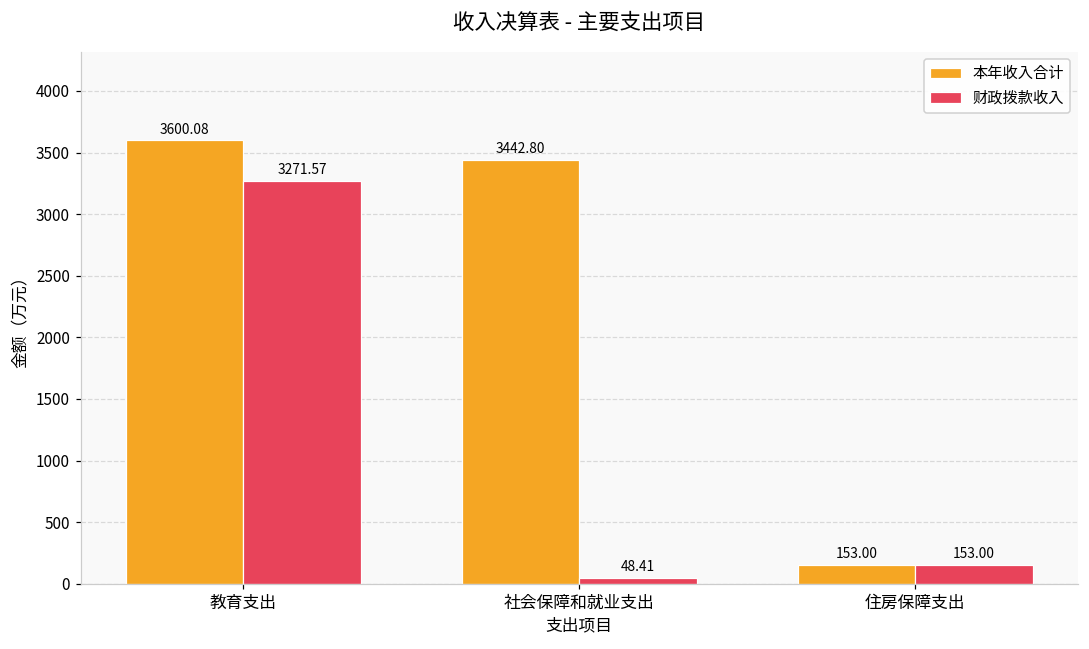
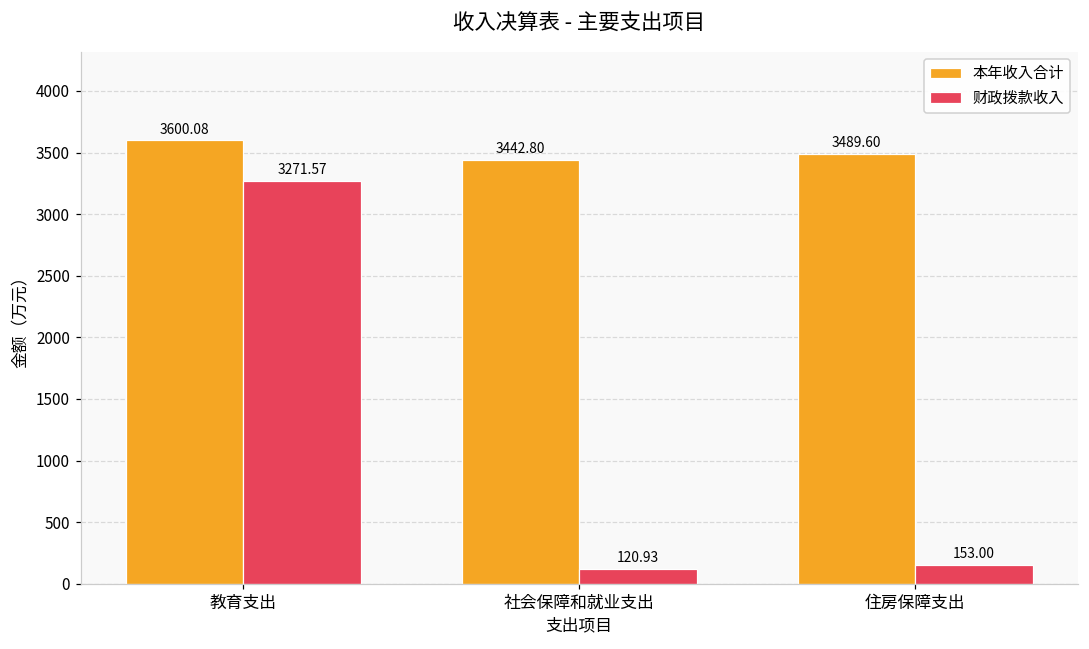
  {
    "本年收入合计": {
      "教育支出": 3600.08,
      "社会保障和就业支出": 3442.80,
-     "住房保障支出": 153.00
+     "住房保障支出": 3489.60
    },
    "财政拨款收入": {
      "教育支出": 3271.57,
-     "社会保障和就业支出": 48.41,
+     "社会保障和就业支出": 120.93,
      "住房保障支出": 153.00
    }
  }
